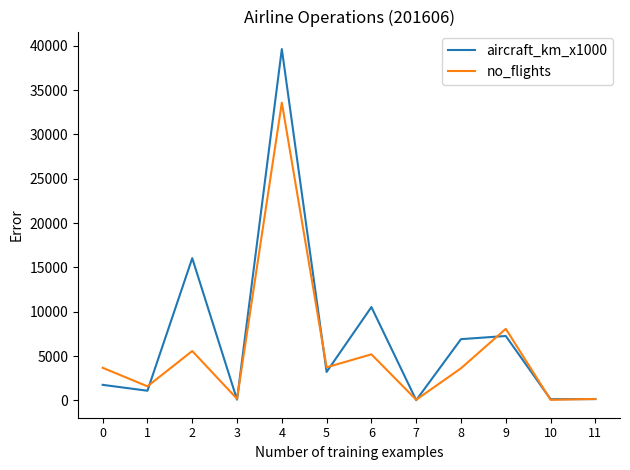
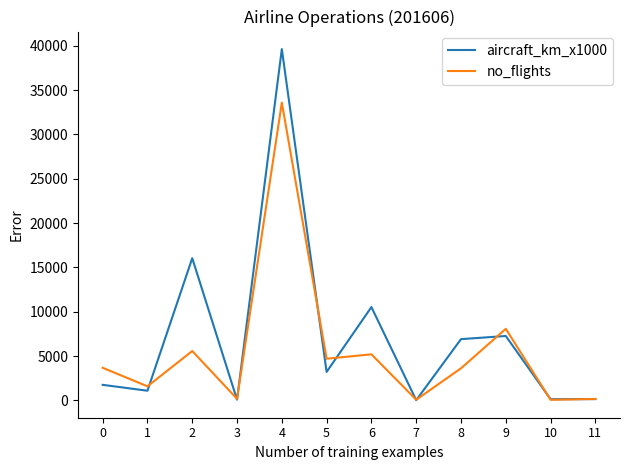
  {
    "aircraft_km_x1000": {
      "0": 2000,
      "1": 1000,
      "2": 16000,
      "4": 40000,
      "5": 3000,
      "6": 11000,
      "8": 7000,
      "9": 7000
    },
    "no_flights": {
      "0": 4000,
      "1": 2000,
      "2": 6000,
      "4": 34000,
-     "5": 4000,
+     "5": 5000,
      "6": 5000,
      "8": 4000,
      "9": 8000
    }
  }
